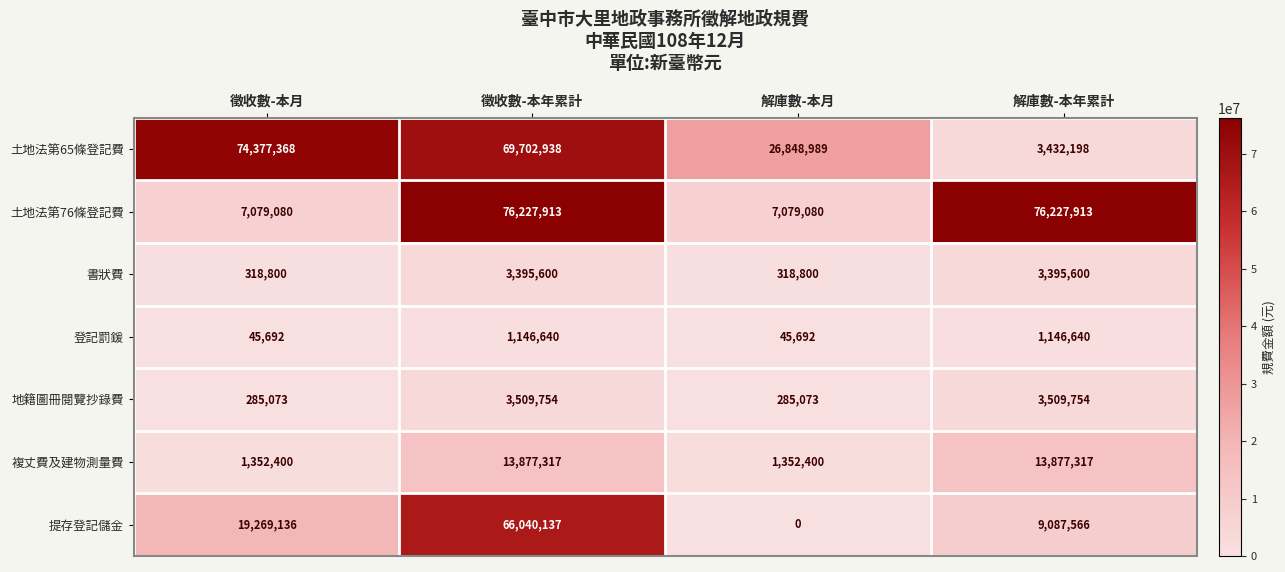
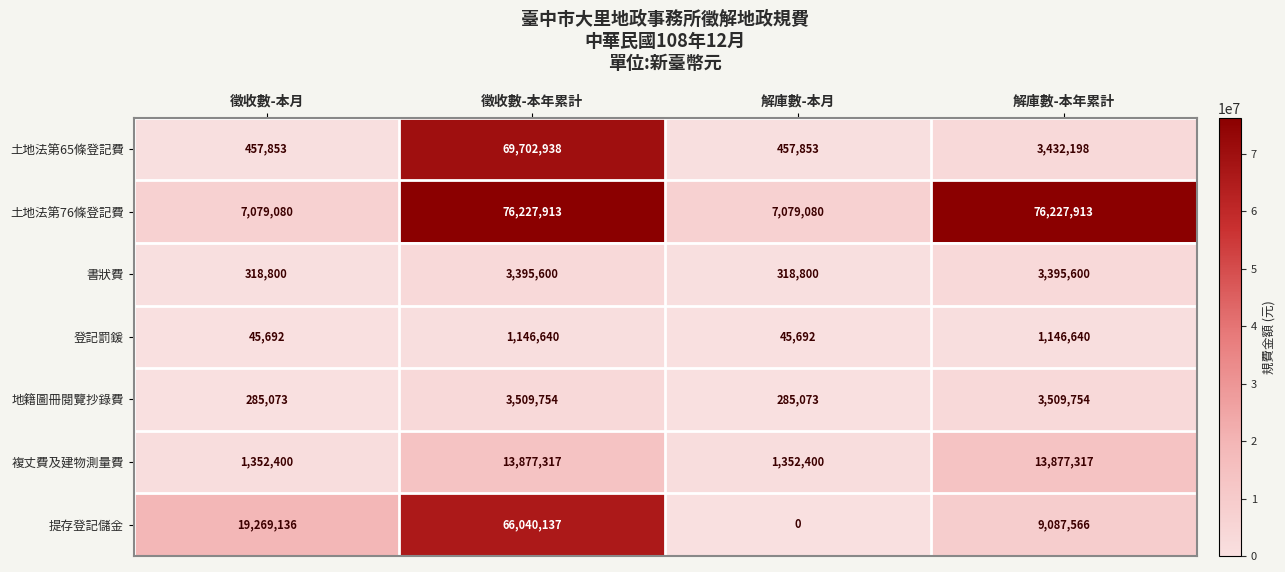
  {
    "土地法第65條登記費": {
-     "徵收數-本月": "74,377,368",
+     "徵收數-本月": "457,853",
      "徵收數-本年累計": "69,702,938",
-     "解庫數-本月": "26,848,989",
+     "解庫數-本月": "457,853",
      "解庫數-本年累計": "3,432,198"
    },
    "土地法第76條登記費": {
      "徵收數-本月": "7,079,080",
      "徵收數-本年累計": "76,227,913",
      "解庫數-本月": "7,079,080",
      "解庫數-本年累計": "76,227,913"
    },
    "書狀費": {
      "徵收數-本月": "318,800",
      "徵收數-本年累計": "3,395,600",
      "解庫數-本月": "318,800",
      "解庫數-本年累計": "3,395,600"
    },
    "登記罰鍰": {
      "徵收數-本月": "45,692",
      "徵收數-本年累計": "1,146,640",
      "解庫數-本月": "45,692",
      "解庫數-本年累計": "1,146,640"
    },
    "地籍圖冊閱覽抄錄費": {
      "徵收數-本月": "285,073",
      "徵收數-本年累計": "3,509,754",
      "解庫數-本月": "285,073",
      "解庫數-本年累計": "3,509,754"
    },
    "複丈費及建物測量費": {
      "徵收數-本月": "1,352,400",
      "徵收數-本年累計": "13,877,317",
      "解庫數-本月": "1,352,400",
      "解庫數-本年累計": "13,877,317"
    },
    "提存登記儲金": {
      "徵收數-本月": "19,269,136",
      "徵收數-本年累計": "66,040,137",
      "解庫數-本月": "0",
      "解庫數-本年累計": "9,087,566"
    }
  }
